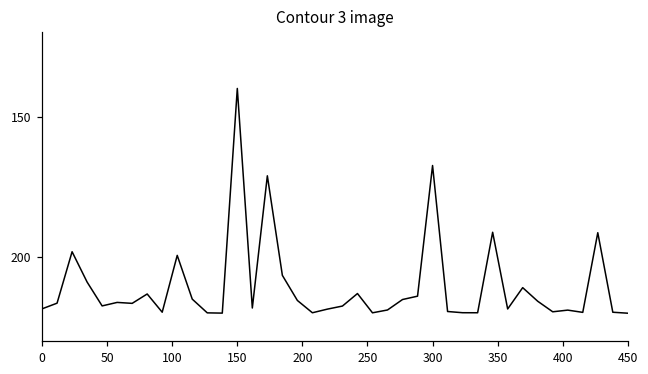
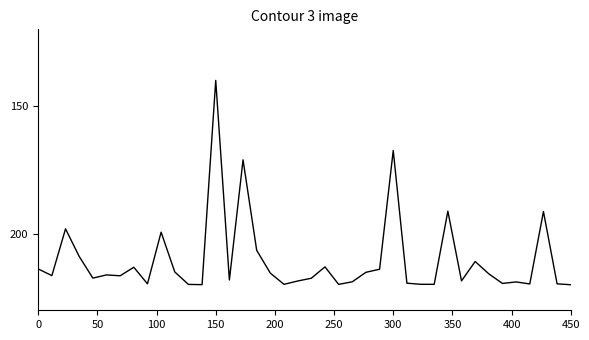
  {
-   "0": 218,
+   "0": 214,
    "150": 140,
    "300": 167,
    "450": 220
  }
